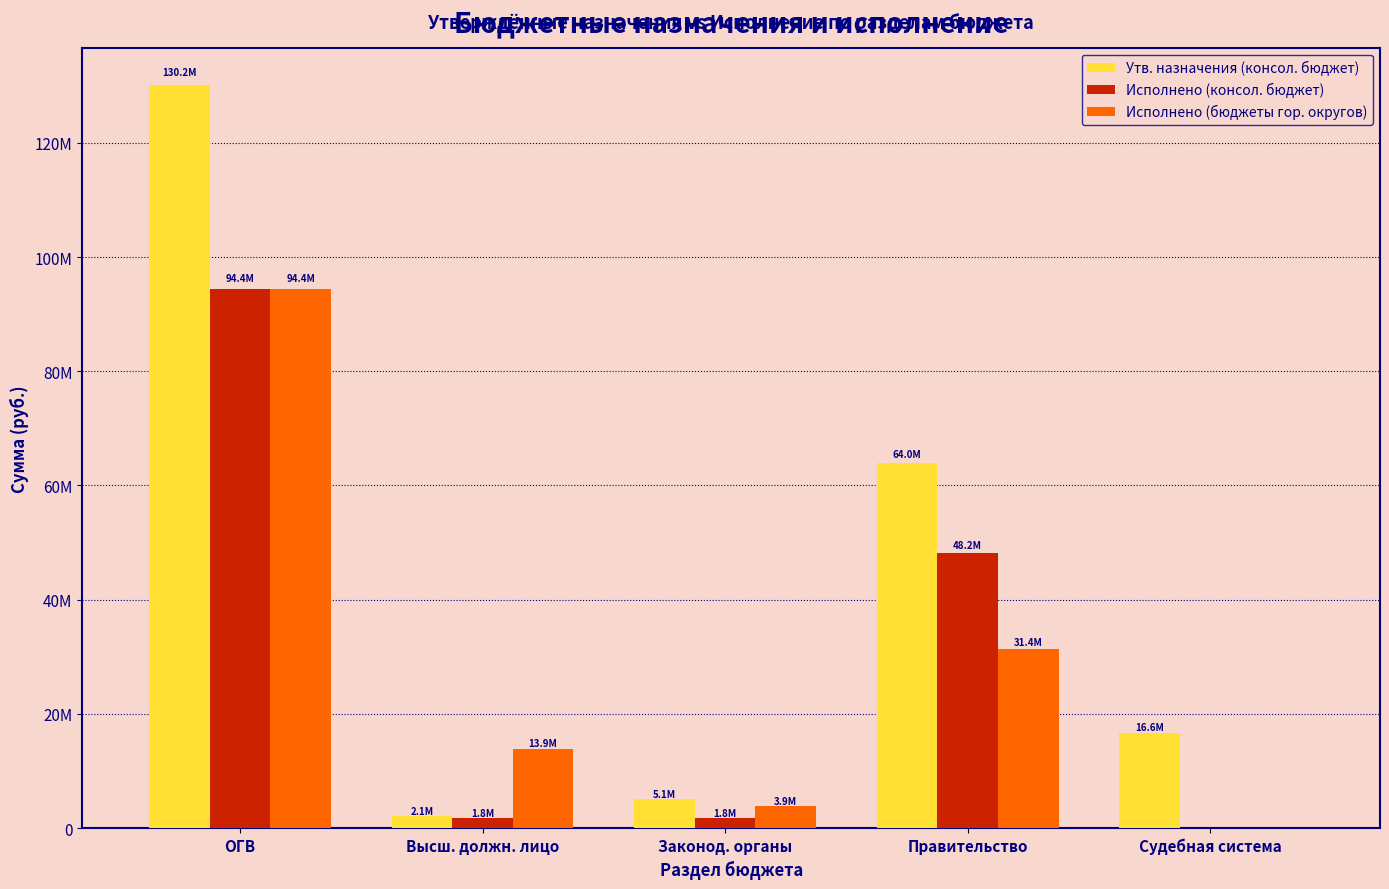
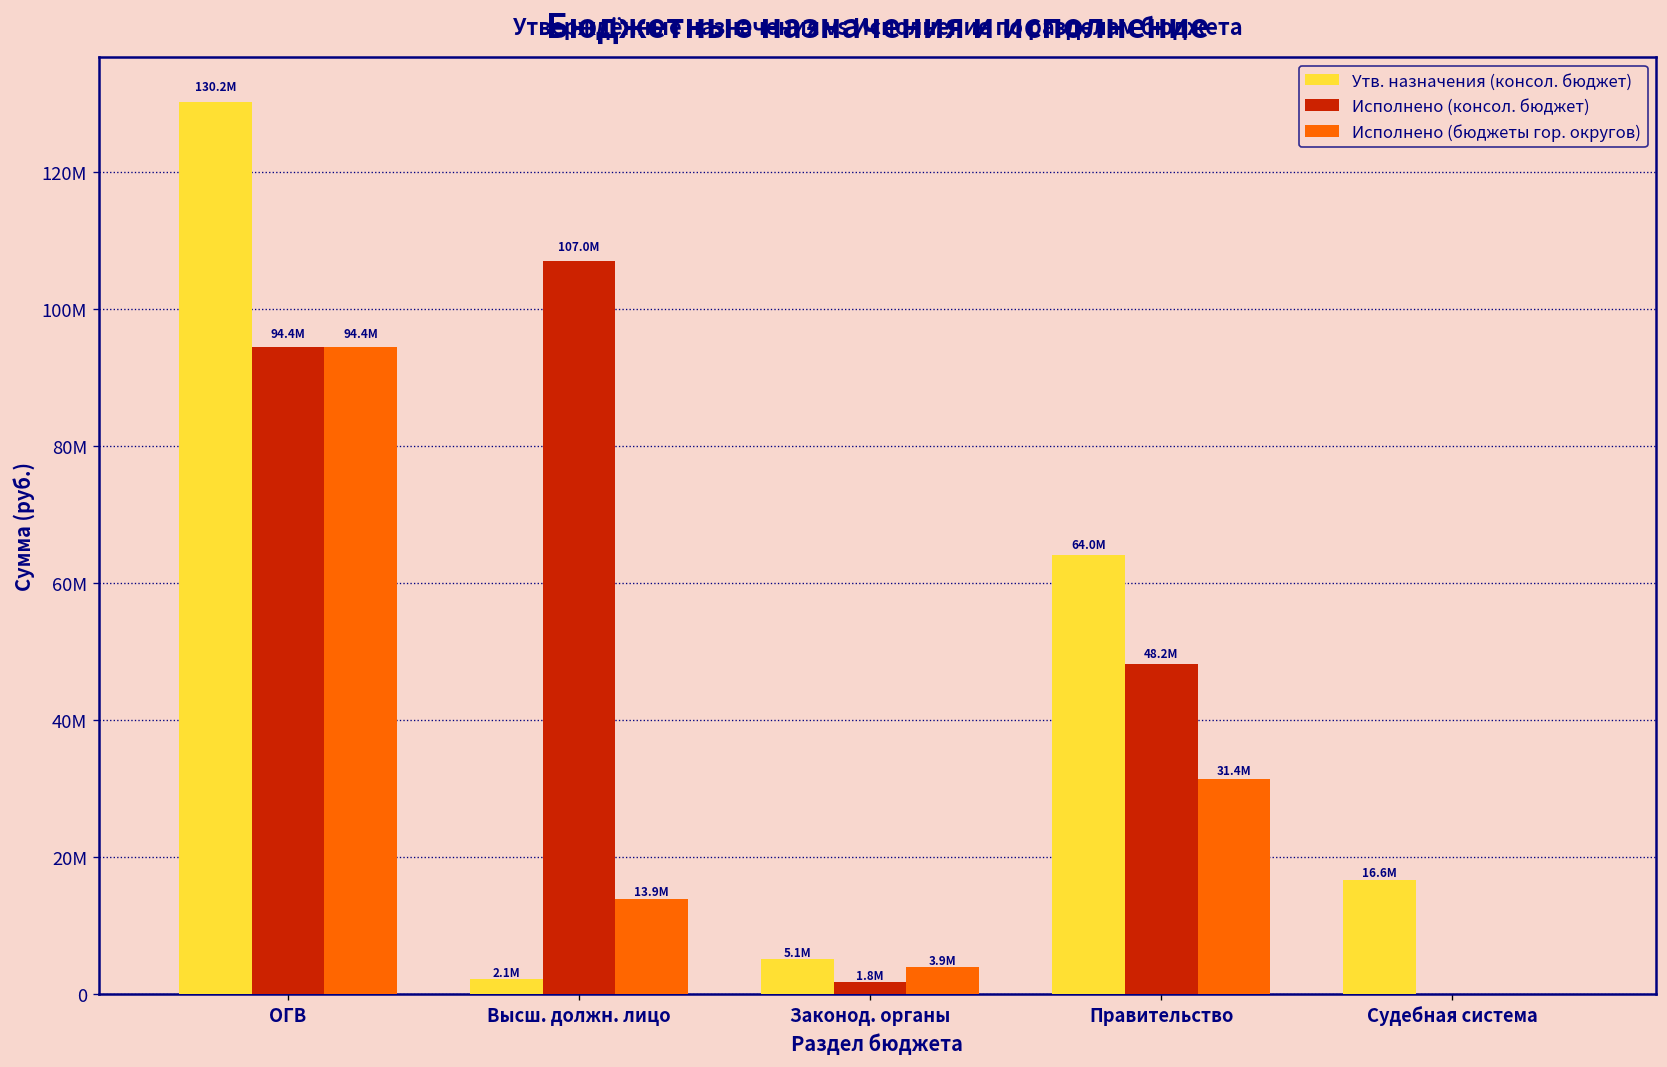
  {
    "Утв. назначения (консол. бюджет)": {
      "ОГВ": "130.2M",
      "Высш. должн. лицо": "2.1M",
      "Законод. органы": "5.1M",
      "Правительство": "64.0M",
      "Судебная система": "16.6M"
    },
    "Исполнено (консол. бюджет)": {
      "ОГВ": "94.4M",
-     "Высш. должн. лицо": "1.8M",
+     "Высш. должн. лицо": "107.0M",
      "Законод. органы": "1.8M",
      "Правительство": "48.2M"
    },
    "Исполнено (бюджеты гор. округов)": {
      "ОГВ": "94.4M",
      "Высш. должн. лицо": "13.9M",
      "Законод. органы": "3.9M",
      "Правительство": "31.4M"
    }
  }
